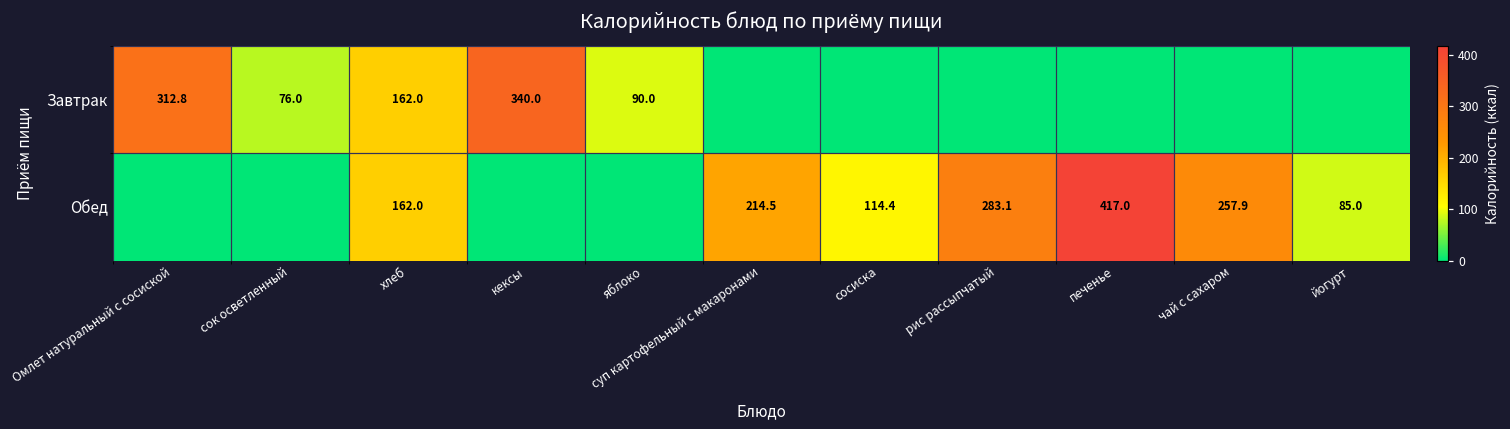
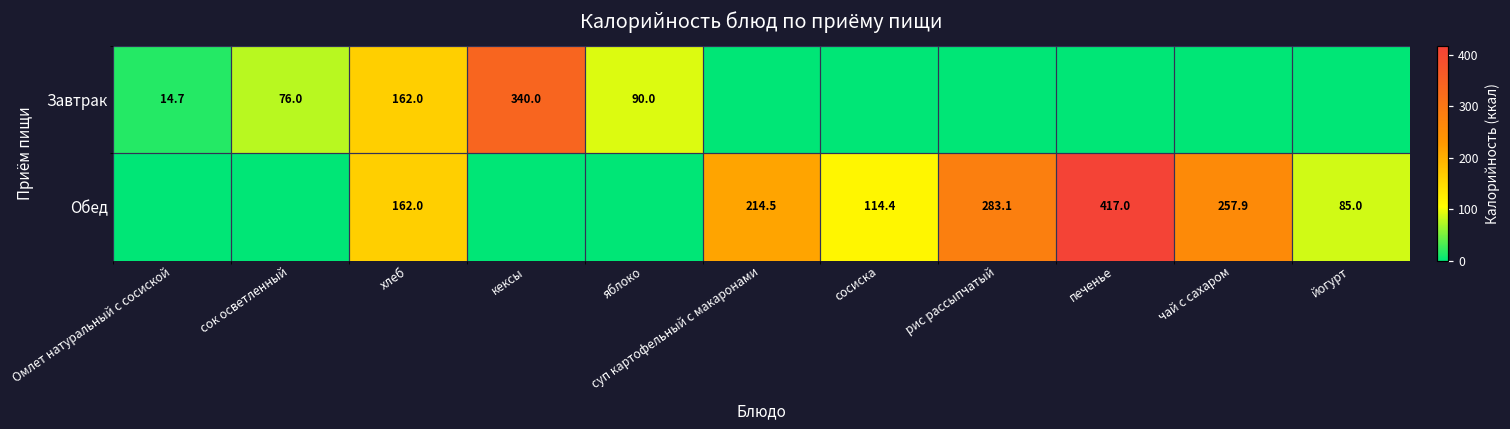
  {
    "Завтрак": {
-     "Омлет натуральный с сосиской": 312.8,
+     "Омлет натуральный с сосиской": 14.7,
      "сок осветленный": 76.0,
      "хлеб": 162.0,
      "кексы": 340.0,
      "яблоко": 90.0
    },
    "Обед": {
      "хлеб": 162.0,
      "суп картофельный с макаронами": 214.5,
      "сосиска": 114.4,
      "рис рассыпчатый": 283.1,
      "печенье": 417.0,
      "чай с сахаром": 257.9,
      "йогурт": 85.0
    }
  }
